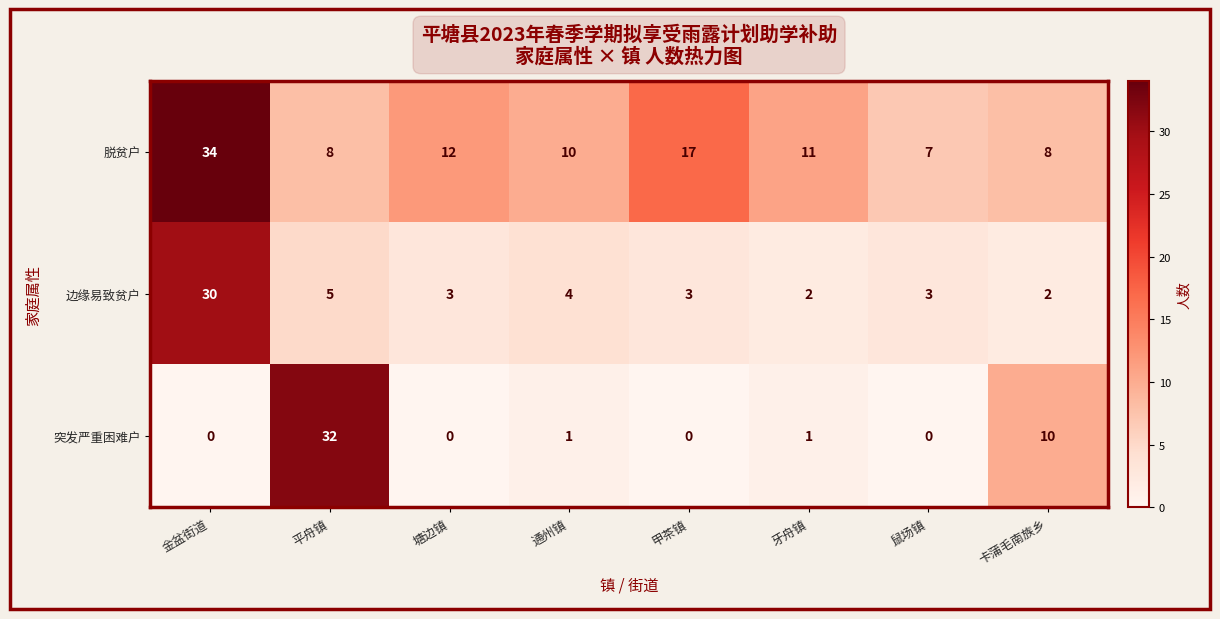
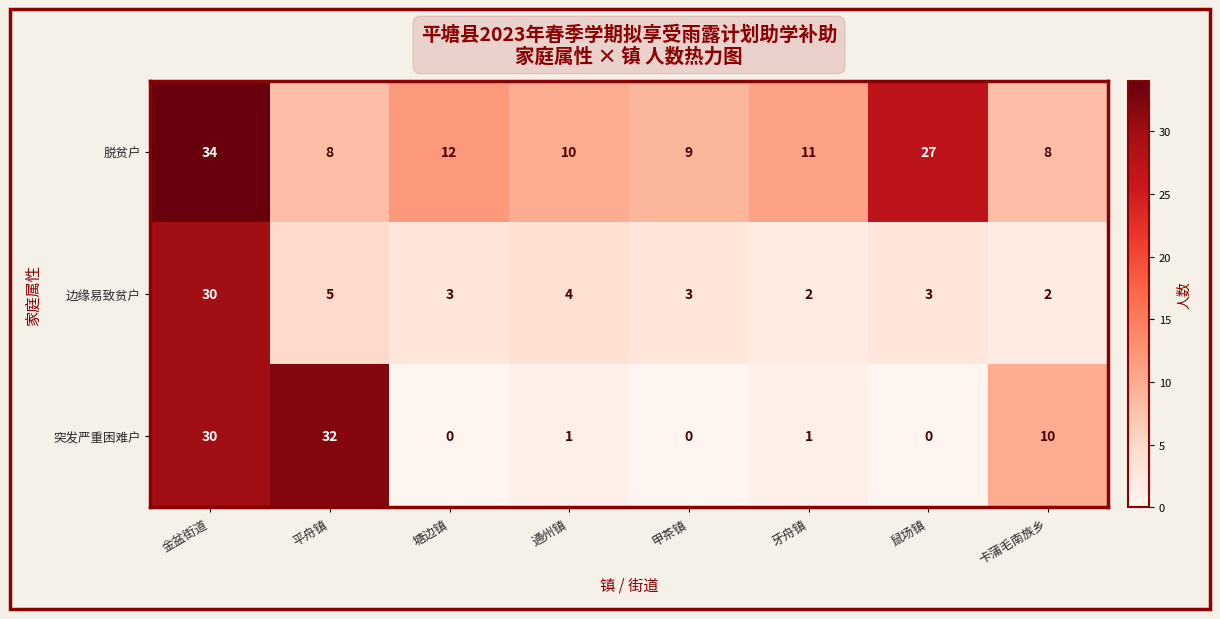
  {
    "脱贫户": {
      "金盆街道": 34,
      "平舟镇": 8,
      "塘边镇": 12,
      "通州镇": 10,
-     "甲茶镇": 17,
+     "甲茶镇": 9,
      "牙舟镇": 11,
-     "鼠场镇": 7,
+     "鼠场镇": 27,
      "卡蒲毛南族乡": 8
    },
    "边缘易致贫户": {
      "金盆街道": 30,
      "平舟镇": 5,
      "塘边镇": 3,
      "通州镇": 4,
      "甲茶镇": 3,
      "牙舟镇": 2,
      "鼠场镇": 3,
      "卡蒲毛南族乡": 2
    },
    "突发严重困难户": {
-     "金盆街道": 0,
+     "金盆街道": 30,
      "平舟镇": 32,
      "塘边镇": 0,
      "通州镇": 1,
      "甲茶镇": 0,
      "牙舟镇": 1,
      "鼠场镇": 0,
      "卡蒲毛南族乡": 10
    }
  }
